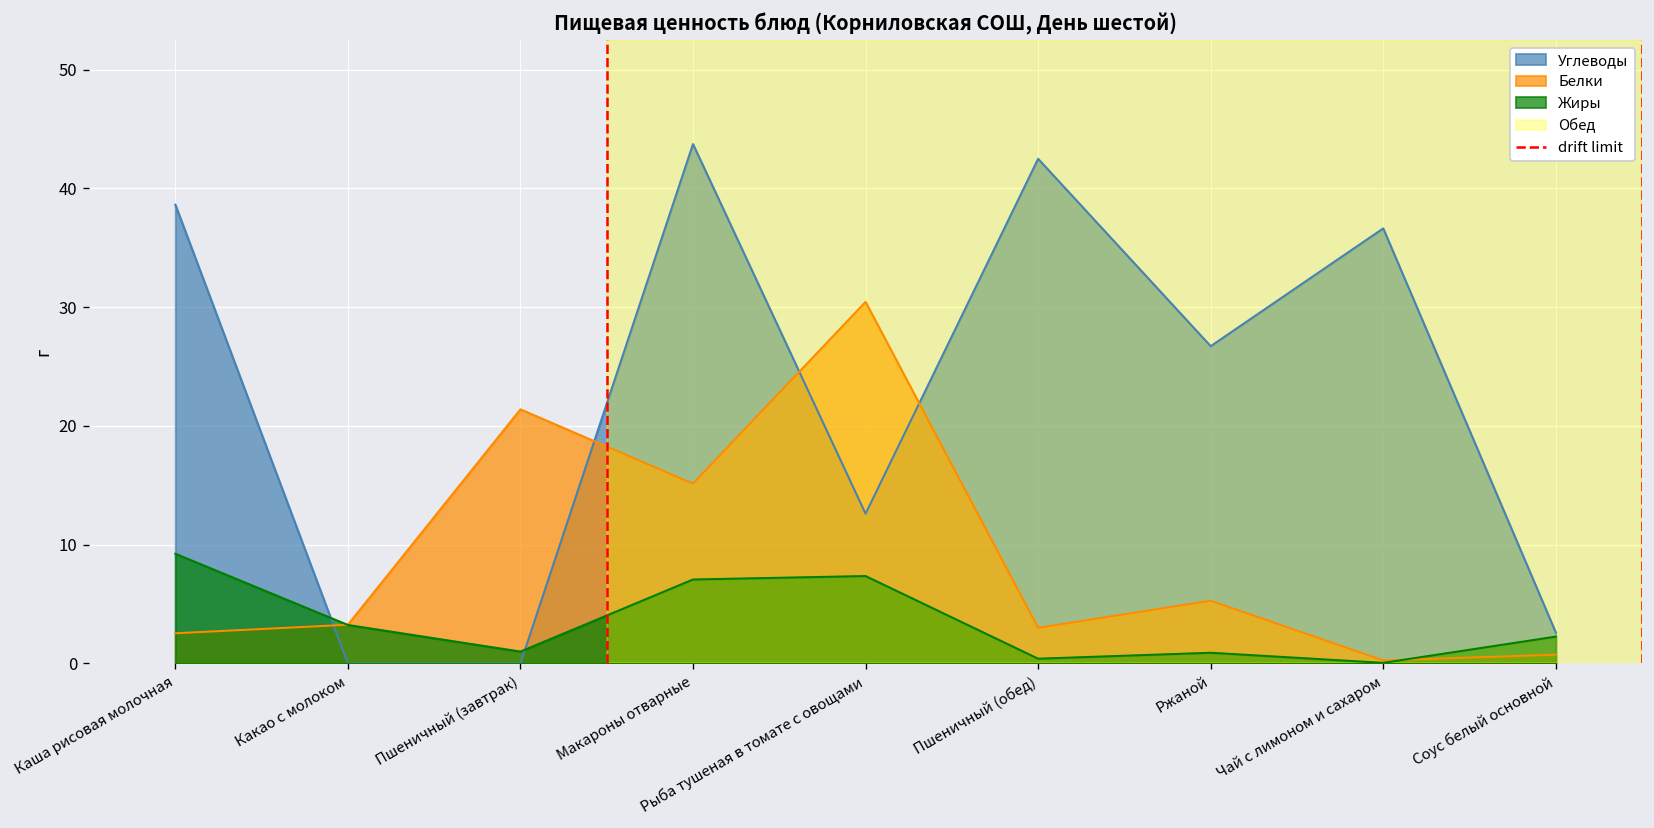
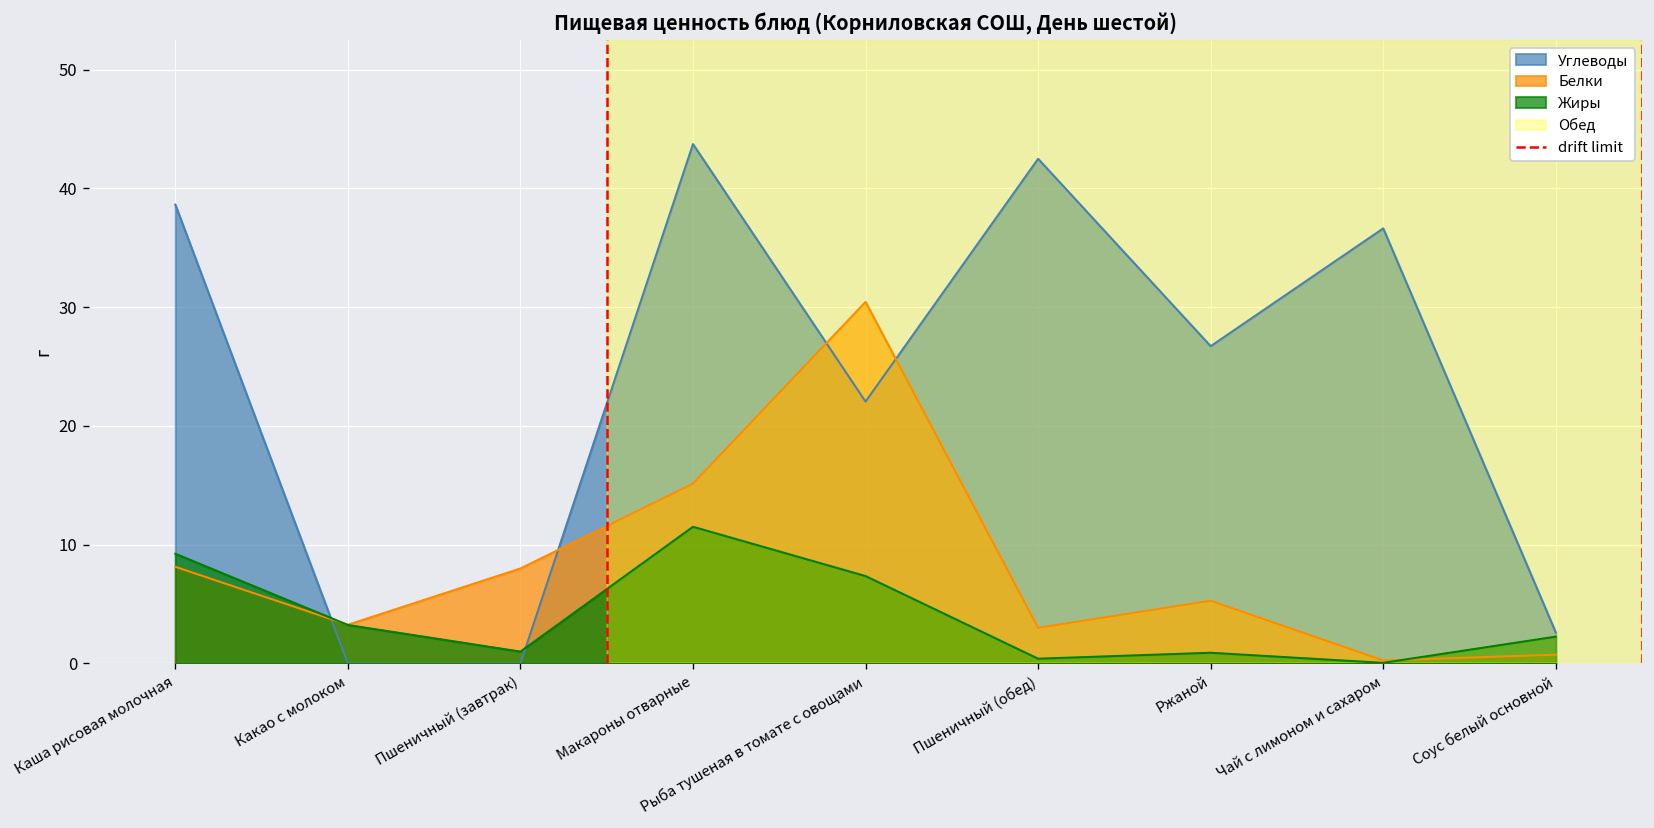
  {
    "Углеводы": {
      "Каша рисовая молочная": 39,
      "Какао с молоком": 0,
      "Пшеничный (завтрак)": 0,
      "Макароны отварные": 44,
-     "Рыба тушеная в томате с овощами": 13,
+     "Рыба тушеная в томате с овощами": 22,
      "Пшеничный (обед)": 43,
      "Ржаной": 27,
      "Чай с лимоном и сахаром": 37,
      "Соус белый основной": 3
    },
    "Белки": {
-     "Каша рисовая молочная": 3,
-     "Пшеничный (завтрак)": 21,
+     "Каша рисовая молочная": 8,
+     "Пшеничный (завтрак)": 8,
      "Макароны отварные": 15,
      "Рыба тушеная в томате с овощами": 30,
      "Пшеничный (обед)": 3,
      "Ржаной": 5,
      "Соус белый основной": 1
    },
    "Жиры": {
      "Каша рисовая молочная": 9,
      "Пшеничный (завтрак)": 1,
-     "Макароны отварные": 7,
+     "Макароны отварные": 12,
      "Рыба тушеная в томате с овощами": 7,
      "Пшеничный (обед)": 0,
      "Ржаной": 1,
      "Соус белый основной": 2
    }
  }
